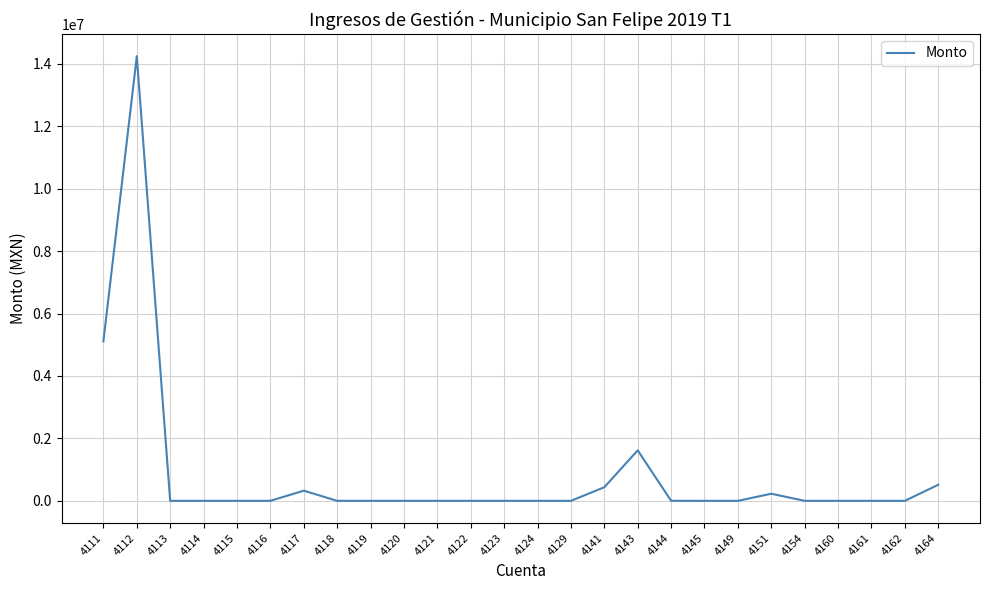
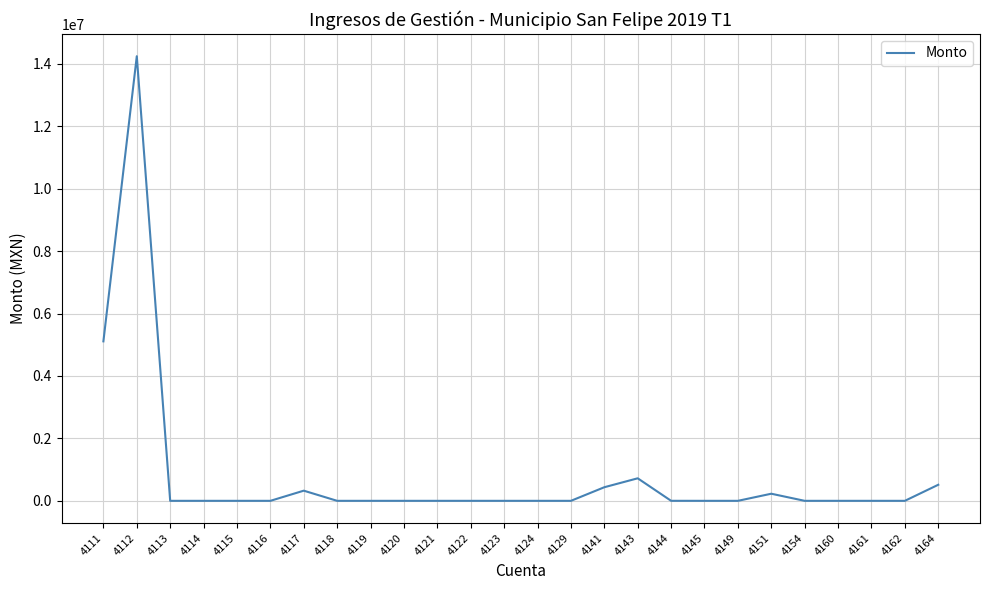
  {
    "4111": 5100000,
    "4112": 14200000,
    "4113": 0,
    "4114": 0,
    "4115": 0,
    "4116": 0,
    "4117": 300000,
    "4118": 0,
    "4119": 0,
    "4120": 0,
    "4121": 0,
    "4122": 0,
    "4123": 0,
    "4124": 0,
    "4129": 0,
    "4141": 400000,
-   "4143": 1600000,
+   "4143": 700000,
    "4144": 0,
    "4145": 0,
    "4149": 0,
    "4151": 200000,
    "4154": 0,
    "4160": 0,
    "4161": 0,
    "4162": 0,
    "4164": 500000
  }
